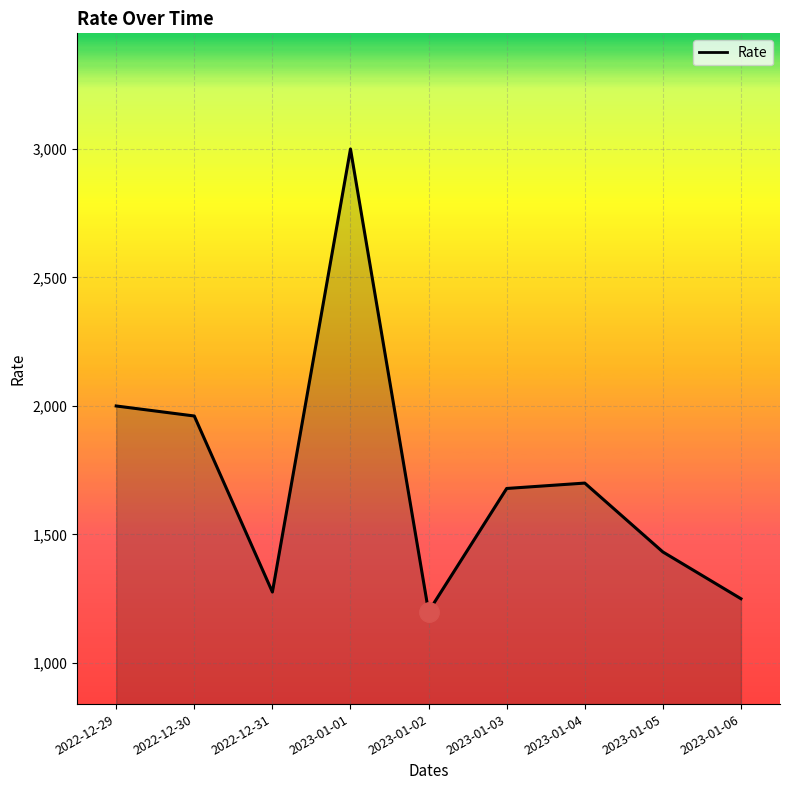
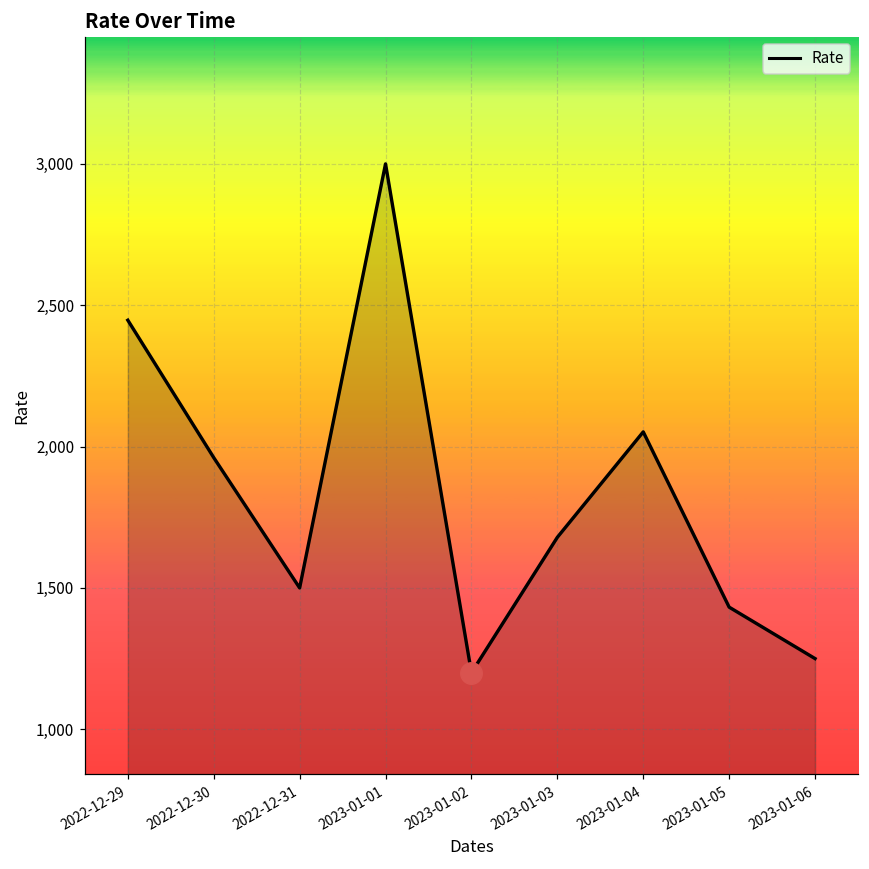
  {
    "Rate": {
-     "2022-12-29": "2,000",
+     "2022-12-29": "2,450",
      "2022-12-30": "1,960",
-     "2022-12-31": "1,280",
+     "2022-12-31": "1,500",
      "2023-01-01": "3,000",
      "2023-01-03": "1,680",
-     "2023-01-04": "1,700",
+     "2023-01-04": "2,050",
      "2023-01-05": "1,430",
      "2023-01-06": "1,250"
    }
  }
